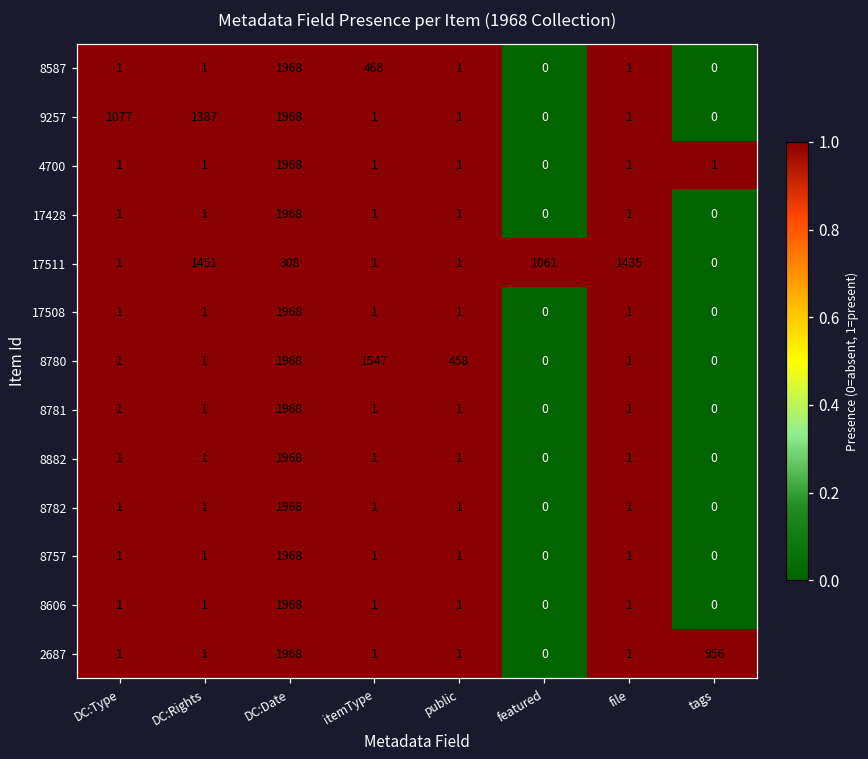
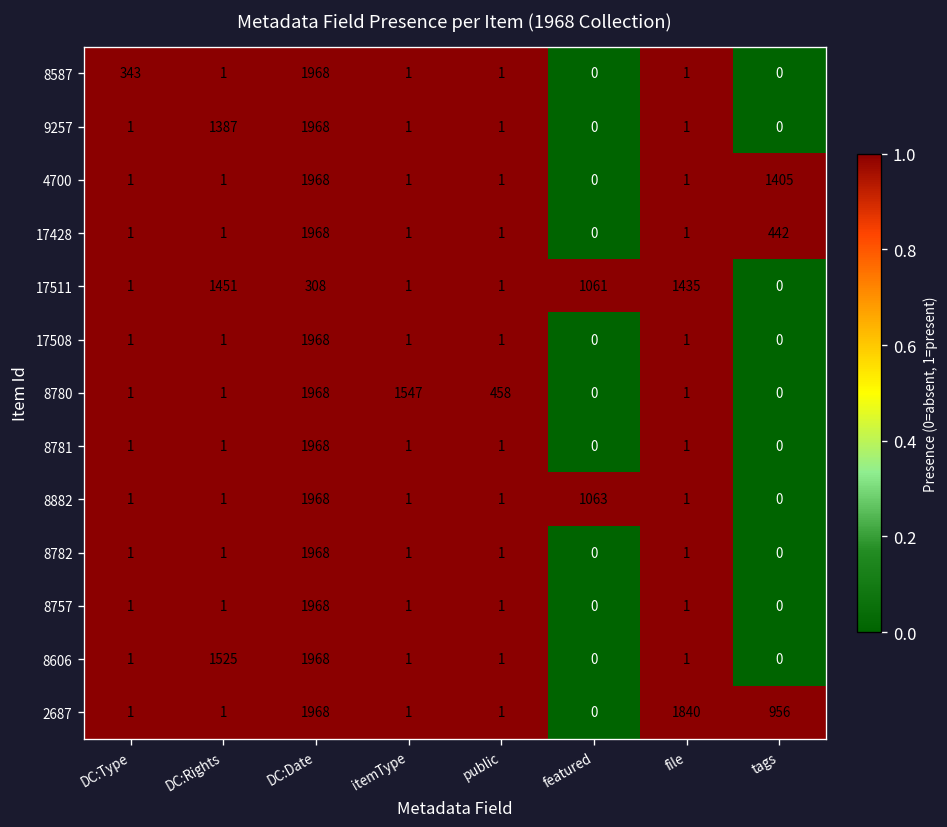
  {
    "8587": {
-     "DC:Type": 1,
+     "DC:Type": 343,
      "DC:Rights": 1,
      "DC:Date": 1968,
-     "itemType": 468,
+     "itemType": 1,
      "public": 1,
      "featured": 0,
      "file": 1,
      "tags": 0
    },
    "9257": {
-     "DC:Type": 1077,
+     "DC:Type": 1,
      "DC:Rights": 1387,
      "DC:Date": 1968,
      "itemType": 1,
      "public": 1,
      "featured": 0,
      "file": 1,
      "tags": 0
    },
    "4700": {
      "DC:Type": 1,
      "DC:Rights": 1,
      "DC:Date": 1968,
      "itemType": 1,
      "public": 1,
      "featured": 0,
      "file": 1,
-     "tags": 1
+     "tags": 1405
    },
    "17428": {
      "DC:Type": 1,
      "DC:Rights": 1,
      "DC:Date": 1968,
      "itemType": 1,
      "public": 1,
      "featured": 0,
      "file": 1,
-     "tags": 0
+     "tags": 442
    },
    "17511": {
      "DC:Type": 1,
      "DC:Rights": 1451,
      "DC:Date": 308,
      "itemType": 1,
      "public": 1,
      "featured": 1061,
      "file": 1435,
      "tags": 0
    },
    "17508": {
      "DC:Type": 1,
      "DC:Rights": 1,
      "DC:Date": 1968,
      "itemType": 1,
      "public": 1,
      "featured": 0,
      "file": 1,
      "tags": 0
    },
    "8780": {
      "DC:Type": 1,
      "DC:Rights": 1,
      "DC:Date": 1968,
      "itemType": 1547,
      "public": 458,
      "featured": 0,
      "file": 1,
      "tags": 0
    },
    "8781": {
      "DC:Type": 1,
      "DC:Rights": 1,
      "DC:Date": 1968,
      "itemType": 1,
      "public": 1,
      "featured": 0,
      "file": 1,
      "tags": 0
    },
    "8882": {
      "DC:Type": 1,
      "DC:Rights": 1,
      "DC:Date": 1968,
      "itemType": 1,
      "public": 1,
-     "featured": 0,
+     "featured": 1063,
      "file": 1,
      "tags": 0
    },
    "8782": {
      "DC:Type": 1,
      "DC:Rights": 1,
      "DC:Date": 1968,
      "itemType": 1,
      "public": 1,
      "featured": 0,
      "file": 1,
      "tags": 0
    },
    "8757": {
      "DC:Type": 1,
      "DC:Rights": 1,
      "DC:Date": 1968,
      "itemType": 1,
      "public": 1,
      "featured": 0,
      "file": 1,
      "tags": 0
    },
    "8606": {
      "DC:Type": 1,
-     "DC:Rights": 1,
+     "DC:Rights": 1525,
      "DC:Date": 1968,
      "itemType": 1,
      "public": 1,
      "featured": 0,
      "file": 1,
      "tags": 0
    },
    "2687": {
      "DC:Type": 1,
      "DC:Rights": 1,
      "DC:Date": 1968,
      "itemType": 1,
      "public": 1,
      "featured": 0,
-     "file": 1,
+     "file": 1840,
      "tags": 956
    }
  }
